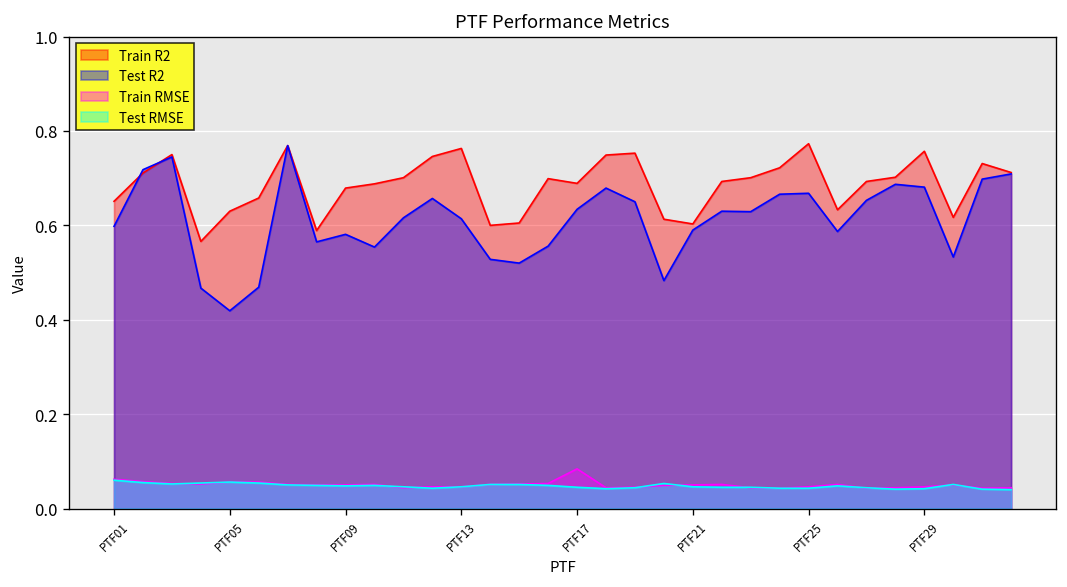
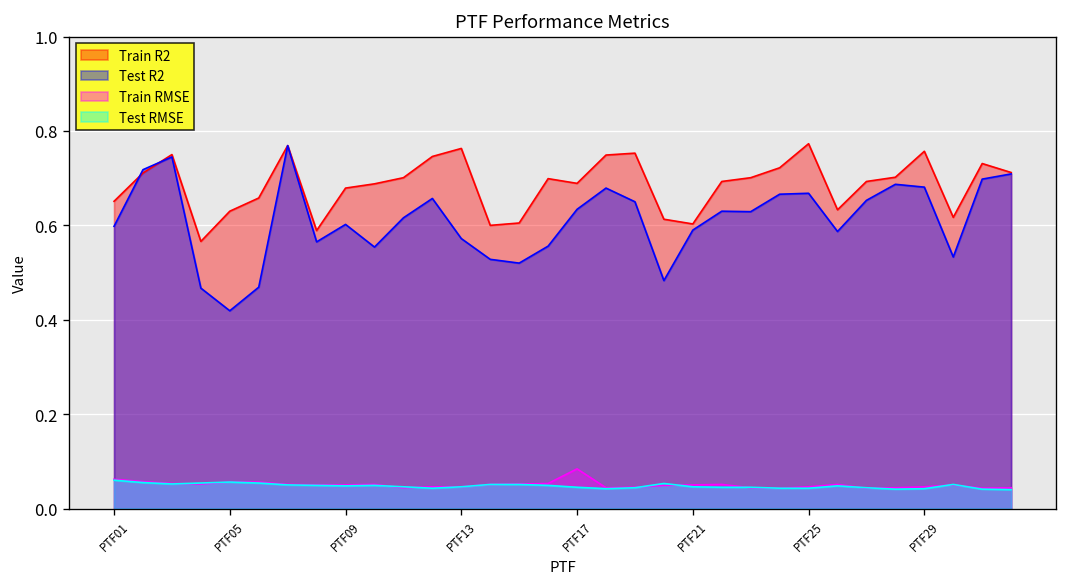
  {
    "Train R2": {
      "PTF01": 0.65,
      "PTF05": 0.63,
      "PTF09": 0.68,
      "PTF13": 0.76,
      "PTF17": 0.69,
      "PTF21": 0.60,
      "PTF25": 0.77,
      "PTF29": 0.76
    },
    "Test R2": {
      "PTF01": 0.60,
      "PTF05": 0.42,
-     "PTF09": 0.58,
-     "PTF13": 0.61,
+     "PTF09": 0.60,
+     "PTF13": 0.57,
      "PTF17": 0.63,
      "PTF21": 0.59,
      "PTF25": 0.67,
      "PTF29": 0.68
    },
    "Train RMSE": {
      "PTF17": 0.08
    },
    "Test RMSE": {
      "PTF17": 0.05
    }
  }
